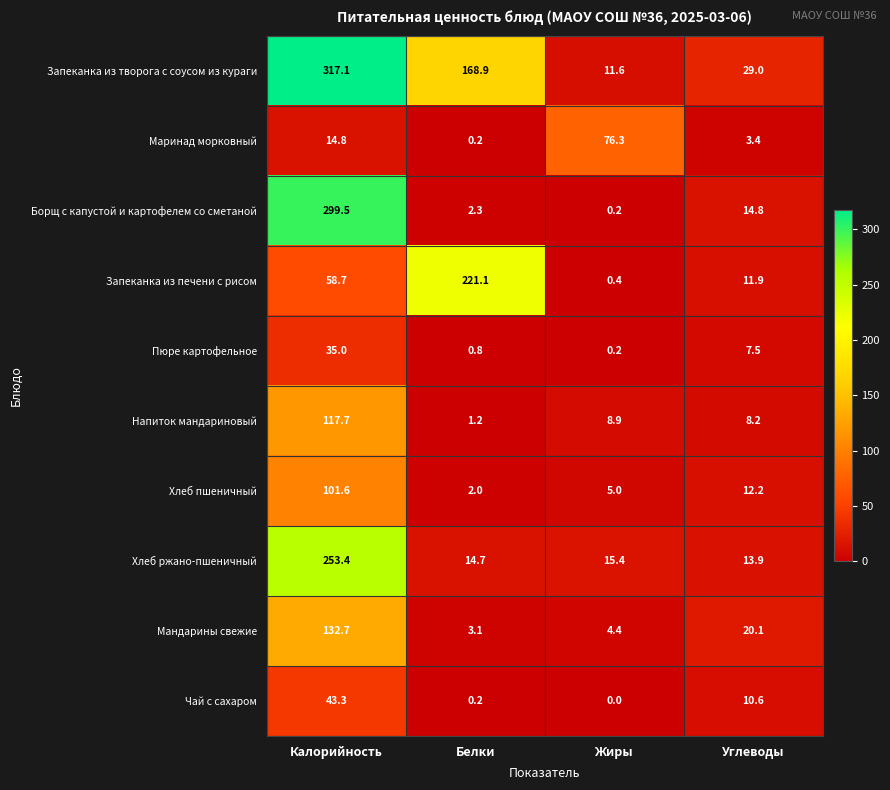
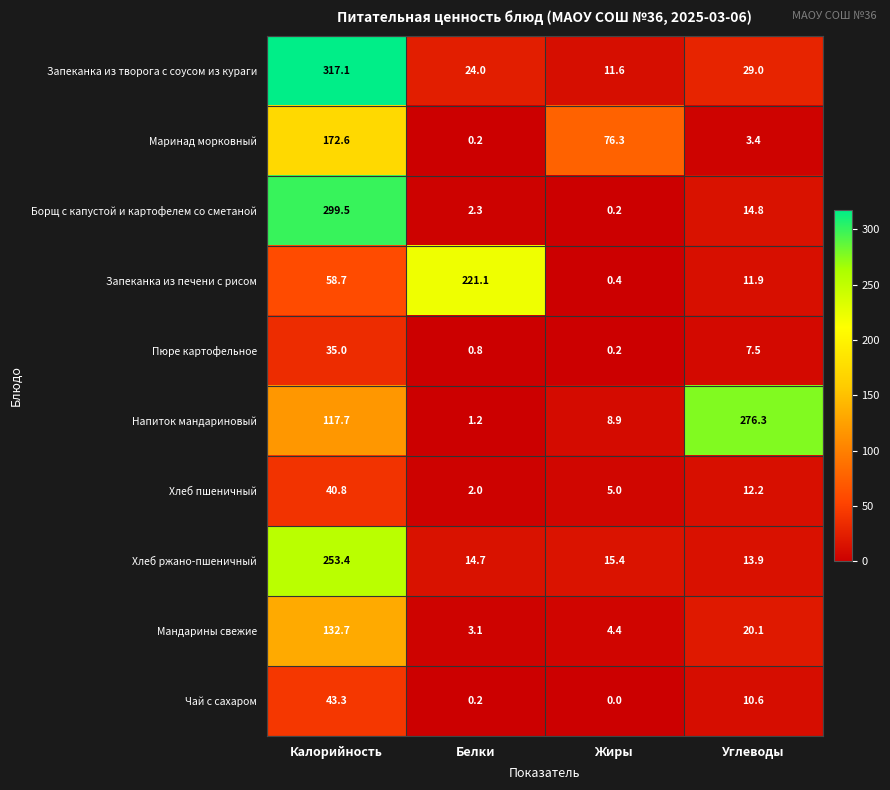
  {
    "Запеканка из творога с соусом из кураги": {
      "Калорийность": 317.1,
-     "Белки": 168.9,
+     "Белки": 24.0,
      "Жиры": 11.6,
      "Углеводы": 29.0
    },
    "Маринад морковный": {
-     "Калорийность": 14.8,
+     "Калорийность": 172.6,
      "Белки": 0.2,
      "Жиры": 76.3,
      "Углеводы": 3.4
    },
    "Борщ с капустой и картофелем со сметаной": {
      "Калорийность": 299.5,
      "Белки": 2.3,
      "Жиры": 0.2,
      "Углеводы": 14.8
    },
    "Запеканка из печени с рисом": {
      "Калорийность": 58.7,
      "Белки": 221.1,
      "Жиры": 0.4,
      "Углеводы": 11.9
    },
    "Пюре картофельное": {
      "Калорийность": 35.0,
      "Белки": 0.8,
      "Жиры": 0.2,
      "Углеводы": 7.5
    },
    "Напиток мандариновый": {
      "Калорийность": 117.7,
      "Белки": 1.2,
      "Жиры": 8.9,
-     "Углеводы": 8.2
+     "Углеводы": 276.3
    },
    "Хлеб пшеничный": {
-     "Калорийность": 101.6,
+     "Калорийность": 40.8,
      "Белки": 2.0,
      "Жиры": 5.0,
      "Углеводы": 12.2
    },
    "Хлеб ржано-пшеничный": {
      "Калорийность": 253.4,
      "Белки": 14.7,
      "Жиры": 15.4,
      "Углеводы": 13.9
    },
    "Мандарины свежие": {
      "Калорийность": 132.7,
      "Белки": 3.1,
      "Жиры": 4.4,
      "Углеводы": 20.1
    },
    "Чай с сахаром": {
      "Калорийность": 43.3,
      "Белки": 0.2,
      "Жиры": 0.0,
      "Углеводы": 10.6
    }
  }
